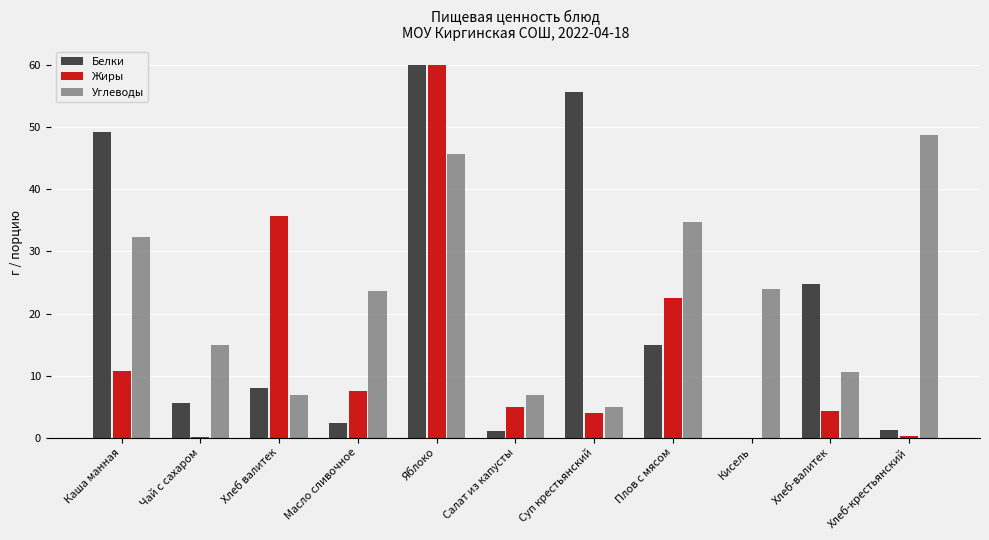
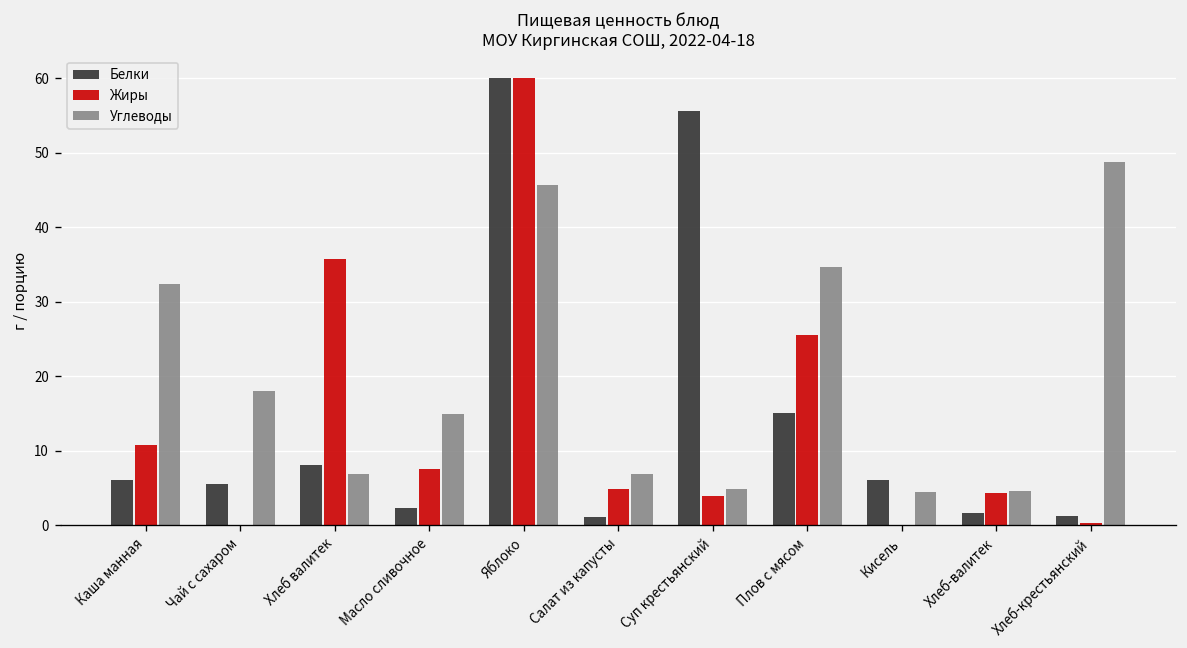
  {
    "Белки": {
-     "Каша манная": 49,
+     "Каша манная": 6,
      "Чай с сахаром": 6,
      "Хлеб валитек": 8,
      "Масло сливочное": 2,
      "Яблоко": 60,
      "Салат из капусты": 1,
      "Суп крестьянский": 56,
      "Плов с мясом": 15,
-     "Кисель": 0,
-     "Хлеб-валитек": 25,
+     "Кисель": 6,
+     "Хлеб-валитек": 2,
      "Хлеб-крестьянский": 1
    },
    "Жиры": {
      "Каша манная": 11,
      "Хлеб валитек": 36,
      "Масло сливочное": 7,
      "Яблоко": 60,
      "Салат из капусты": 5,
      "Суп крестьянский": 4,
-     "Плов с мясом": 22,
+     "Плов с мясом": 26,
      "Кисель": 0,
      "Хлеб-валитек": 4
    },
    "Углеводы": {
      "Каша манная": 32,
-     "Чай с сахаром": 15,
+     "Чай с сахаром": 18,
      "Хлеб валитек": 7,
-     "Масло сливочное": 24,
+     "Масло сливочное": 15,
      "Яблоко": 46,
      "Салат из капусты": 7,
      "Суп крестьянский": 5,
      "Плов с мясом": 35,
-     "Кисель": 24,
-     "Хлеб-валитек": 11,
+     "Кисель": 5,
+     "Хлеб-валитек": 5,
      "Хлеб-крестьянский": 49
    }
  }
